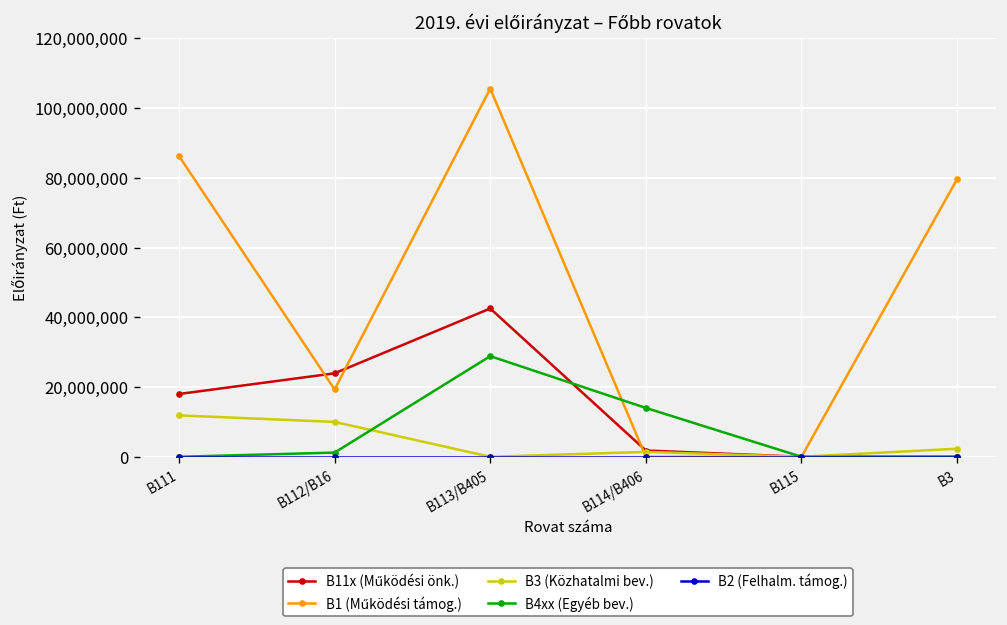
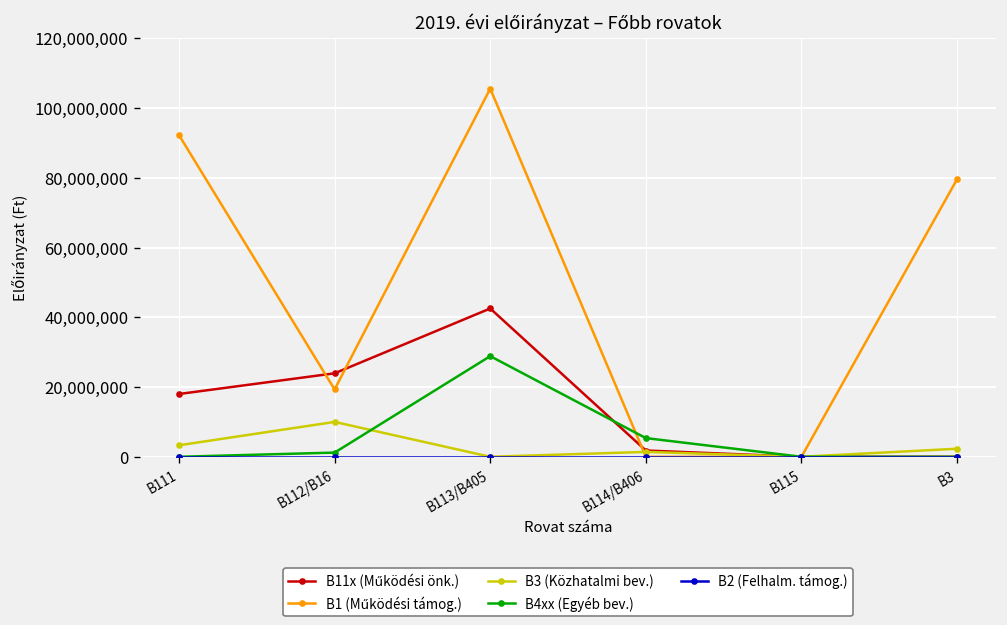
  {
    "B11x (Működési önk.)": {
      "B111": "18,000,000",
      "B112/B16": "24,000,000",
      "B113/B405": "43,000,000"
    },
    "B1 (Működési támog.)": {
-     "B111": "86,000,000",
+     "B111": "92,000,000",
      "B112/B16": "19,000,000",
      "B113/B405": "106,000,000",
      "B3": "80,000,000"
    },
    "B3 (Közhatalmi bev.)": {
-     "B111": "12,000,000",
+     "B111": "3,000,000",
      "B112/B16": "10,000,000",
      "B3": "2,000,000"
    },
    "B4xx (Egyéb bev.)": {
      "B112/B16": "1,000,000",
      "B113/B405": "29,000,000",
-     "B114/B406": "14,000,000"
+     "B114/B406": "5,000,000"
    },
    "B2 (Felhalm. támog.)": {
      "B112/B16": "0"
    }
  }
